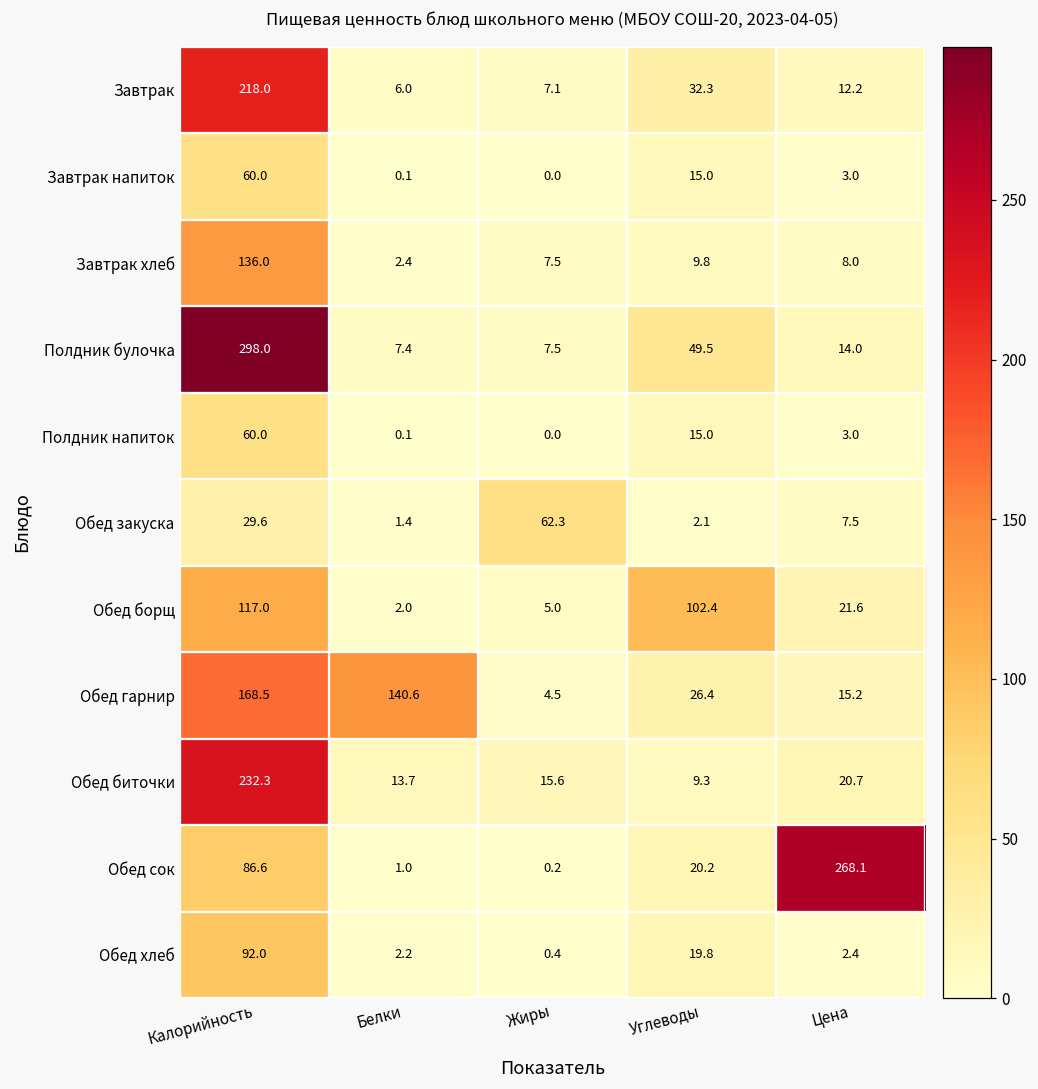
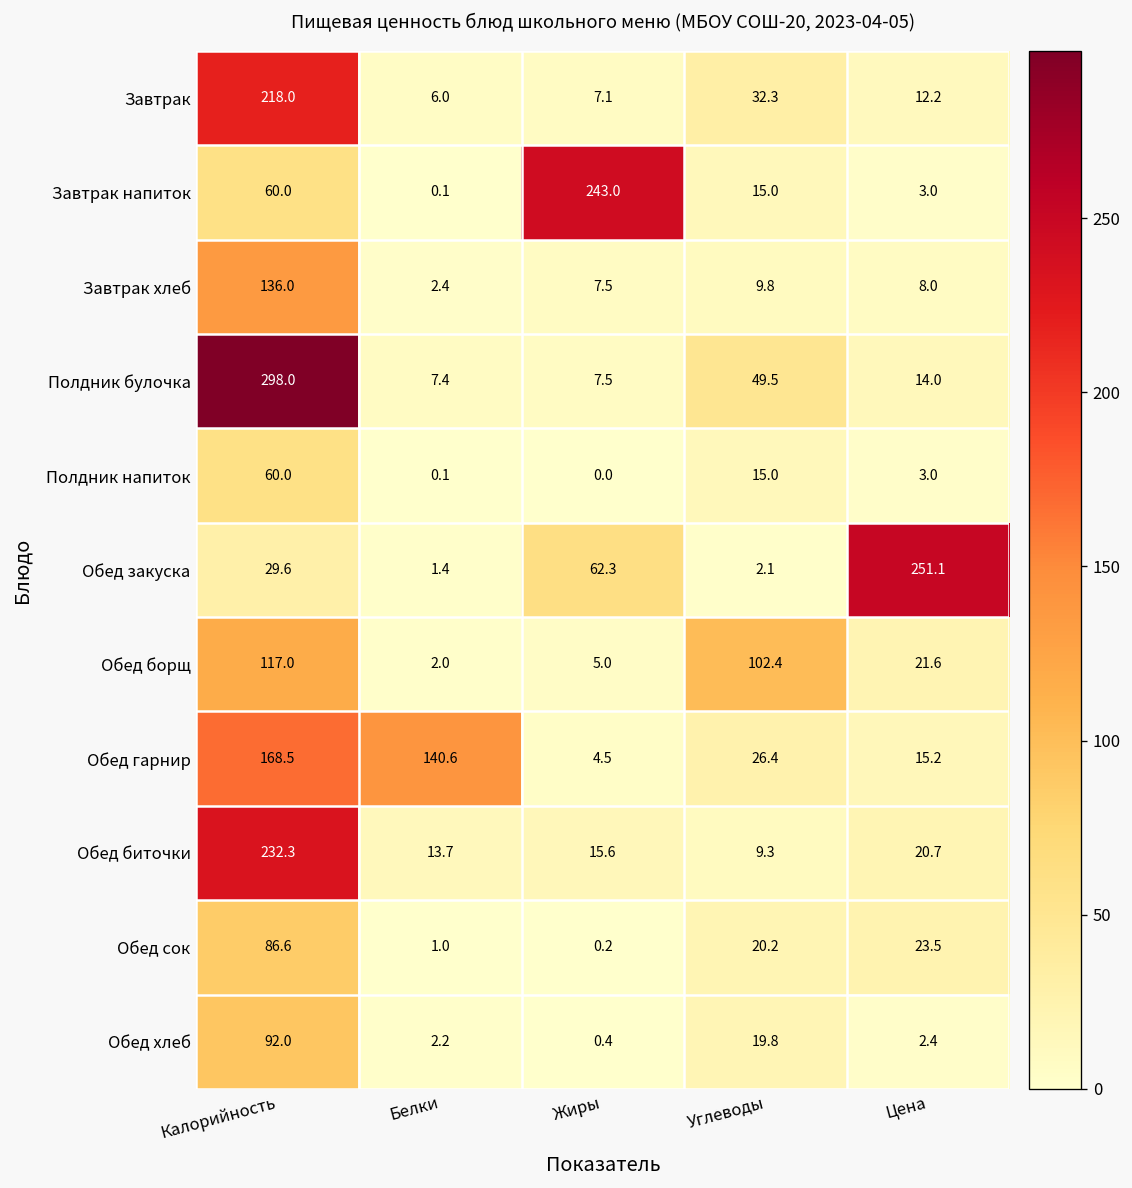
  {
    "Завтрак": {
      "Калорийность": 218.0,
      "Белки": 6.0,
      "Жиры": 7.1,
      "Углеводы": 32.3,
      "Цена": 12.2
    },
    "Завтрак напиток": {
      "Калорийность": 60.0,
      "Белки": 0.1,
-     "Жиры": 0.0,
+     "Жиры": 243.0,
      "Углеводы": 15.0,
      "Цена": 3.0
    },
    "Завтрак хлеб": {
      "Калорийность": 136.0,
      "Белки": 2.4,
      "Жиры": 7.5,
      "Углеводы": 9.8,
      "Цена": 8.0
    },
    "Полдник булочка": {
      "Калорийность": 298.0,
      "Белки": 7.4,
      "Жиры": 7.5,
      "Углеводы": 49.5,
      "Цена": 14.0
    },
    "Полдник напиток": {
      "Калорийность": 60.0,
      "Белки": 0.1,
      "Жиры": 0.0,
      "Углеводы": 15.0,
      "Цена": 3.0
    },
    "Обед закуска": {
      "Калорийность": 29.6,
      "Белки": 1.4,
      "Жиры": 62.3,
      "Углеводы": 2.1,
-     "Цена": 7.5
+     "Цена": 251.1
    },
    "Обед борщ": {
      "Калорийность": 117.0,
      "Белки": 2.0,
      "Жиры": 5.0,
      "Углеводы": 102.4,
      "Цена": 21.6
    },
    "Обед гарнир": {
      "Калорийность": 168.5,
      "Белки": 140.6,
      "Жиры": 4.5,
      "Углеводы": 26.4,
      "Цена": 15.2
    },
    "Обед биточки": {
      "Калорийность": 232.3,
      "Белки": 13.7,
      "Жиры": 15.6,
      "Углеводы": 9.3,
      "Цена": 20.7
    },
    "Обед сок": {
      "Калорийность": 86.6,
      "Белки": 1.0,
      "Жиры": 0.2,
      "Углеводы": 20.2,
-     "Цена": 268.1
+     "Цена": 23.5
    },
    "Обед хлеб": {
      "Калорийность": 92.0,
      "Белки": 2.2,
      "Жиры": 0.4,
      "Углеводы": 19.8,
      "Цена": 2.4
    }
  }
